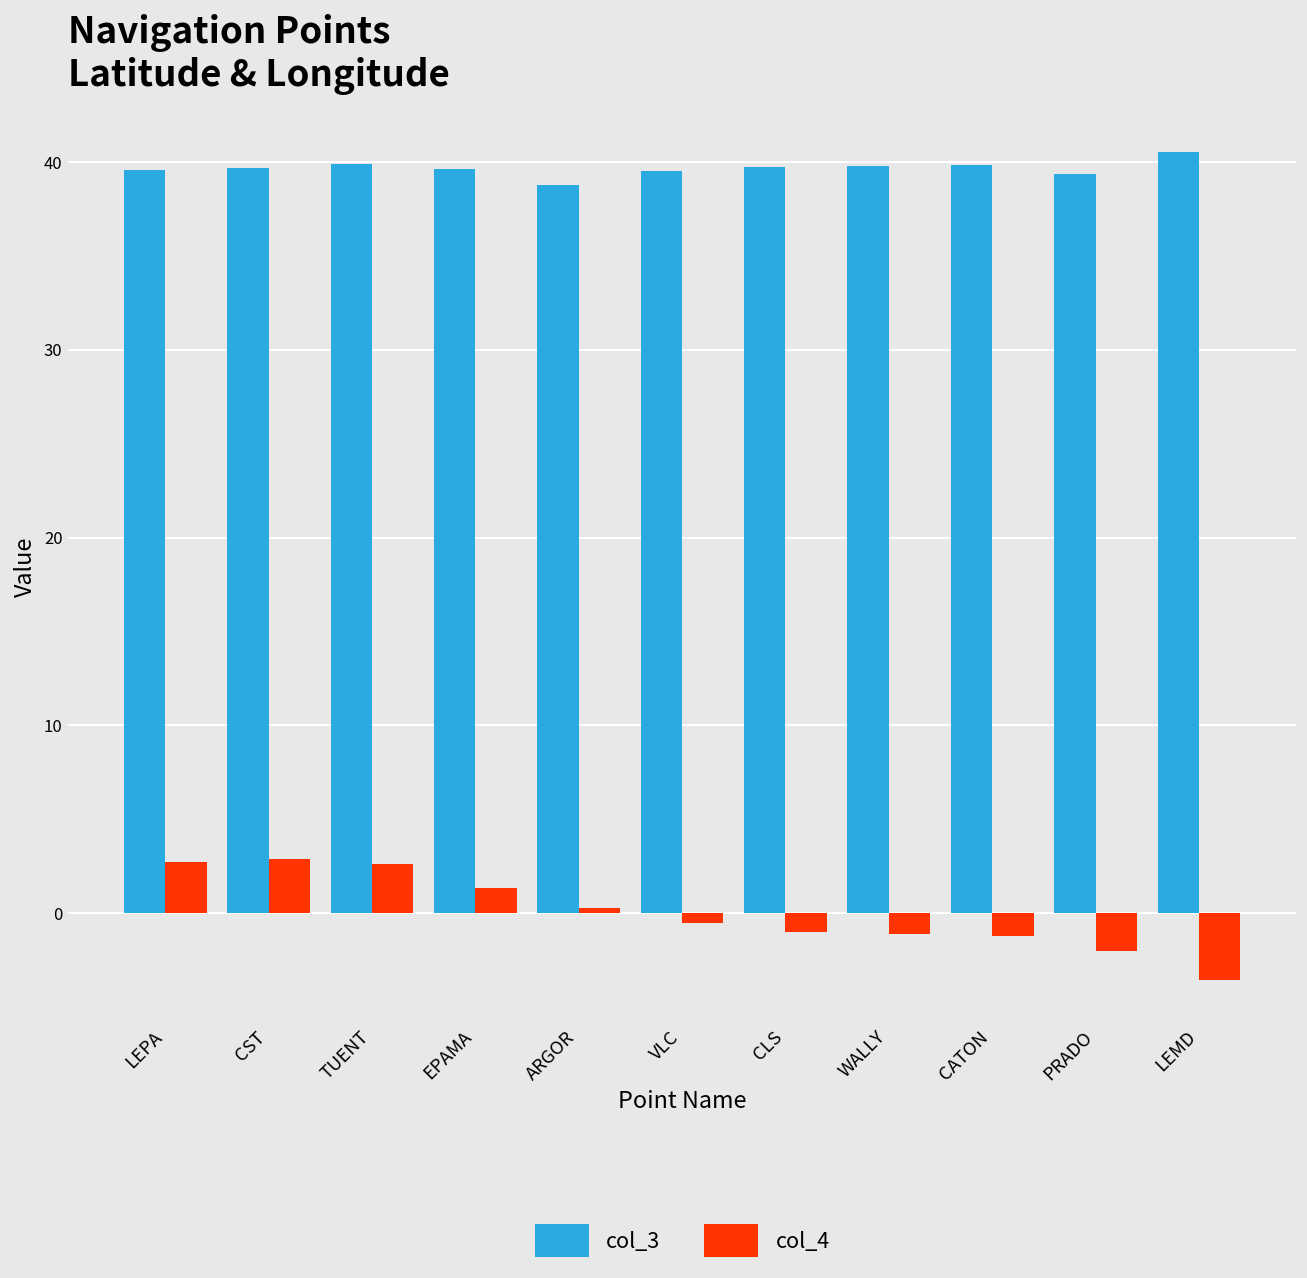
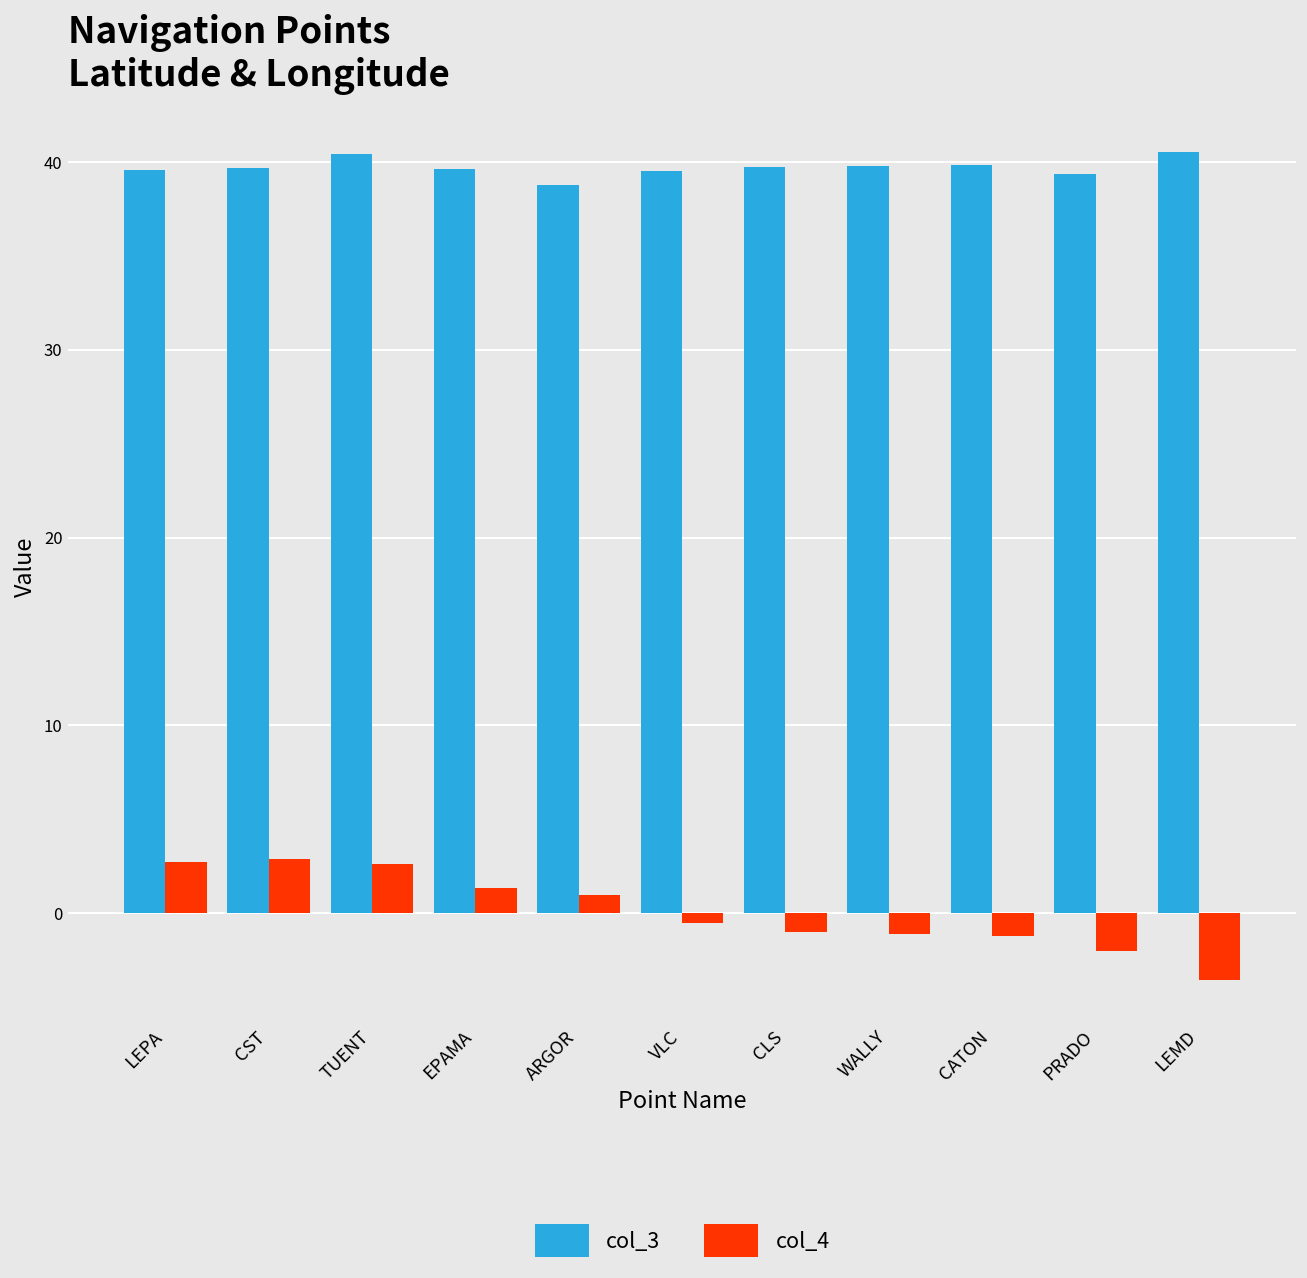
  {
    "col_3": {
      "LEPA": 39.6,
      "CST": 39.6,
-     "TUENT": 39.8,
+     "TUENT": 40.4,
      "EPAMA": 39.6,
      "ARGOR": 38.8,
      "VLC": 39.5,
      "CLS": 39.7,
      "WALLY": 39.8,
      "CATON": 39.8,
      "PRADO": 39.4,
      "LEMD": 40.5
    },
    "col_4": {
      "LEPA": 2.7,
      "CST": 2.9,
      "TUENT": 2.6,
      "EPAMA": 1.4,
-     "ARGOR": 0.3,
+     "ARGOR": 1.0,
      "VLC": -0.5,
      "CLS": -1.0,
      "WALLY": -1.1,
      "CATON": -1.2,
      "PRADO": -2.0,
      "LEMD": -3.6
    }
  }
